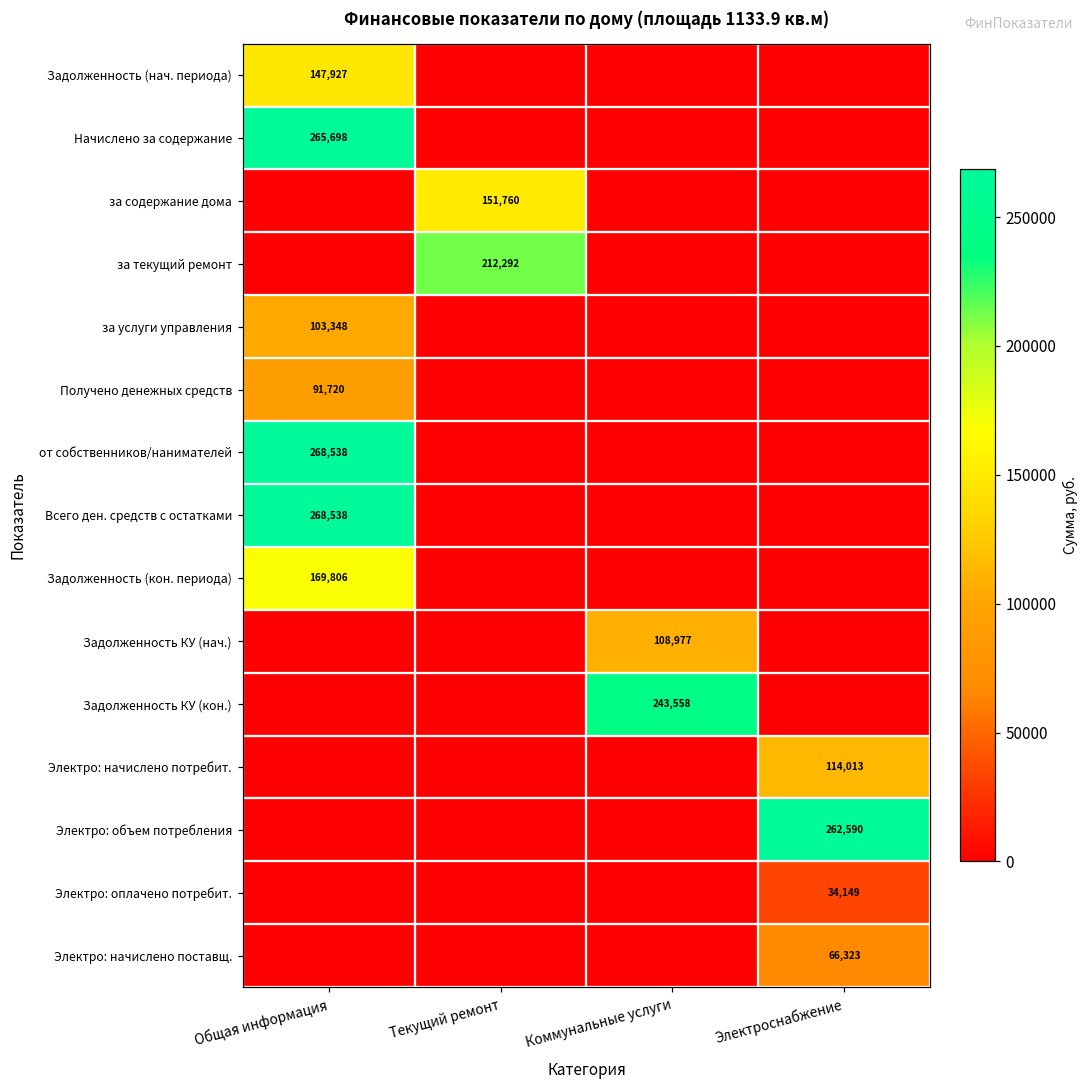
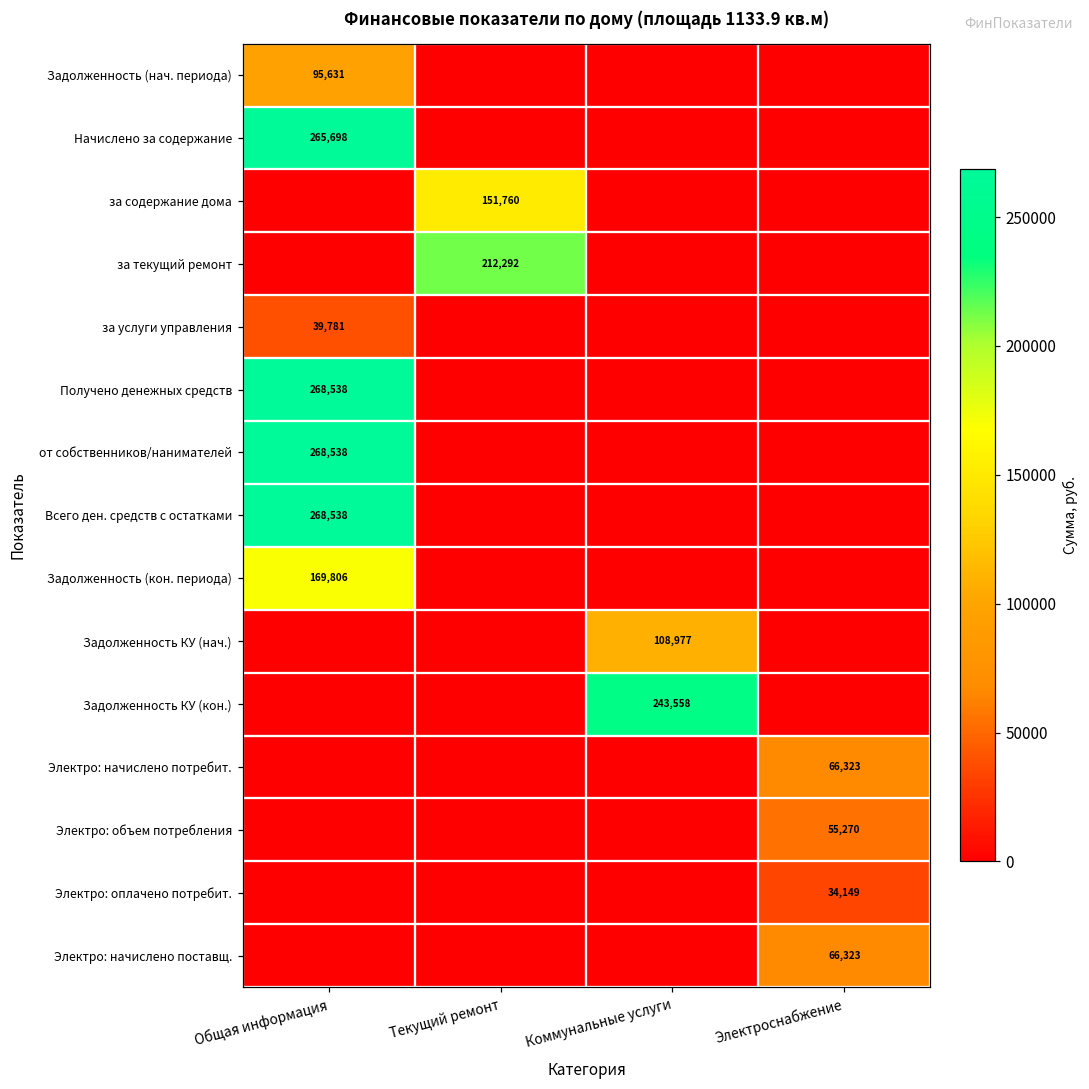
  {
    "Задолженность (нач. периода)": {
-     "Общая информация": "147,927"
+     "Общая информация": "95,631"
    },
    "Начислено за содержание": {
      "Общая информация": "265,698"
    },
    "за содержание дома": {
      "Текущий ремонт": "151,760"
    },
    "за текущий ремонт": {
      "Текущий ремонт": "212,292"
    },
    "за услуги управления": {
-     "Общая информация": "103,348"
+     "Общая информация": "39,781"
    },
    "Получено денежных средств": {
-     "Общая информация": "91,720"
+     "Общая информация": "268,538"
    },
    "от собственников/нанимателей": {
      "Общая информация": "268,538"
    },
    "Всего ден. средств с остатками": {
      "Общая информация": "268,538"
    },
    "Задолженность (кон. периода)": {
      "Общая информация": "169,806"
    },
    "Задолженность КУ (нач.)": {
      "Коммунальные услуги": "108,977"
    },
    "Задолженность КУ (кон.)": {
      "Коммунальные услуги": "243,558"
    },
    "Электро: начислено потребит.": {
-     "Электроснабжение": "114,013"
+     "Электроснабжение": "66,323"
    },
    "Электро: объем потребления": {
-     "Электроснабжение": "262,590"
+     "Электроснабжение": "55,270"
    },
    "Электро: оплачено потребит.": {
      "Электроснабжение": "34,149"
    },
    "Электро: начислено поставщ.": {
      "Электроснабжение": "66,323"
    }
  }
